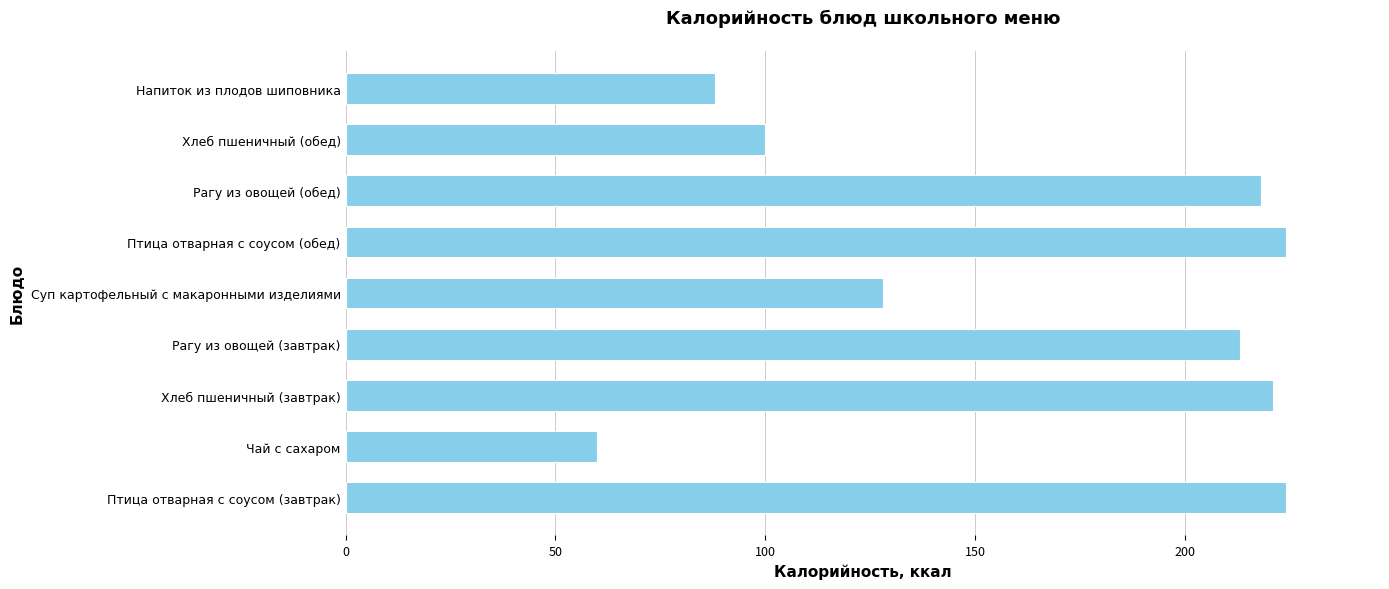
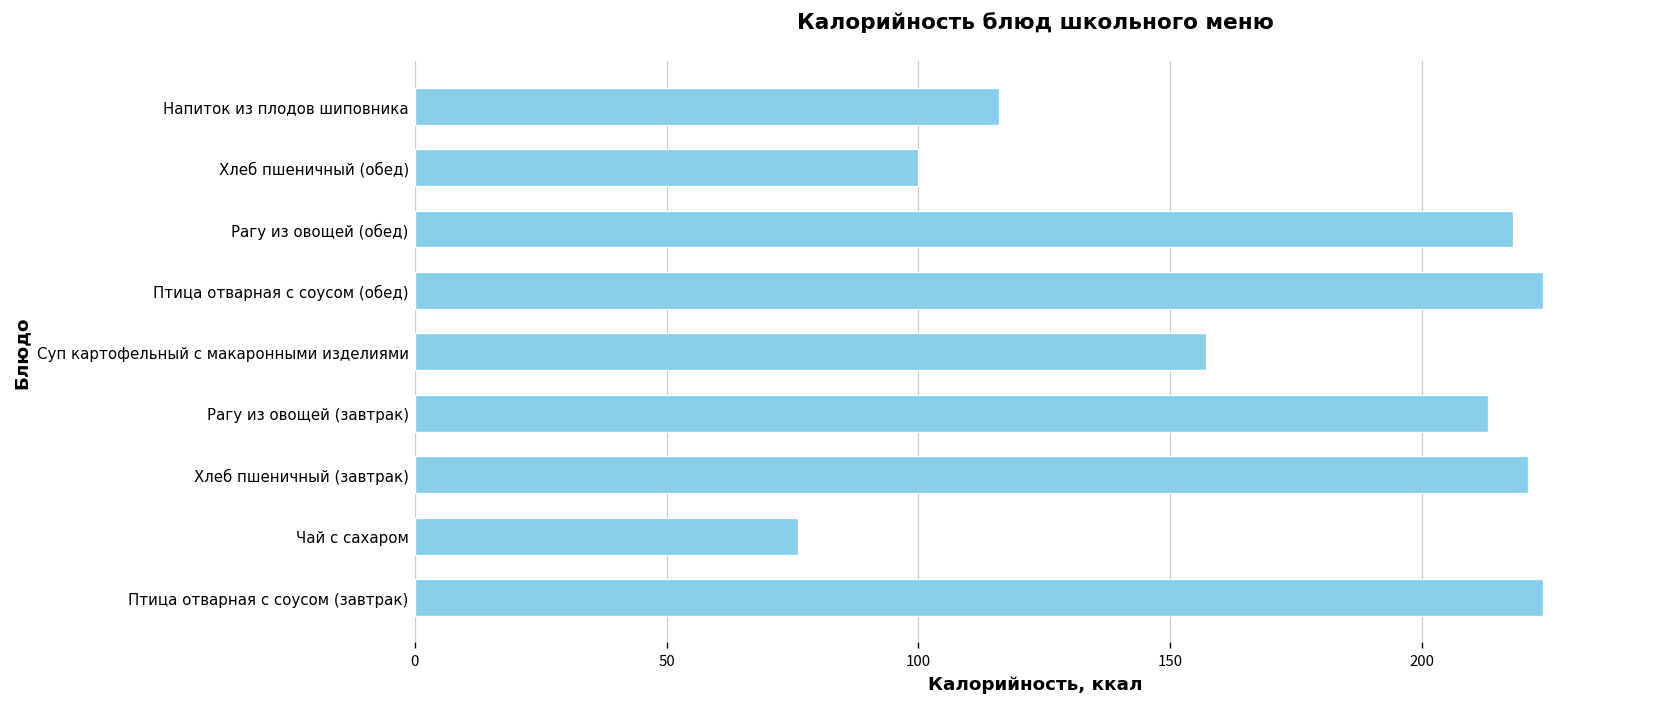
  {
-   "Напиток из плодов шиповника": 88,
+   "Напиток из плодов шиповника": 116,
    "Хлеб пшеничный (обед)": 100,
    "Рагу из овощей (обед)": 218,
    "Птица отварная с соусом (обед)": 224,
-   "Суп картофельный с макаронными изделиями": 128,
+   "Суп картофельный с макаронными изделиями": 157,
    "Рагу из овощей (завтрак)": 213,
    "Хлеб пшеничный (завтрак)": 221,
-   "Чай с сахаром": 60,
+   "Чай с сахаром": 76,
    "Птица отварная с соусом (завтрак)": 224
  }
